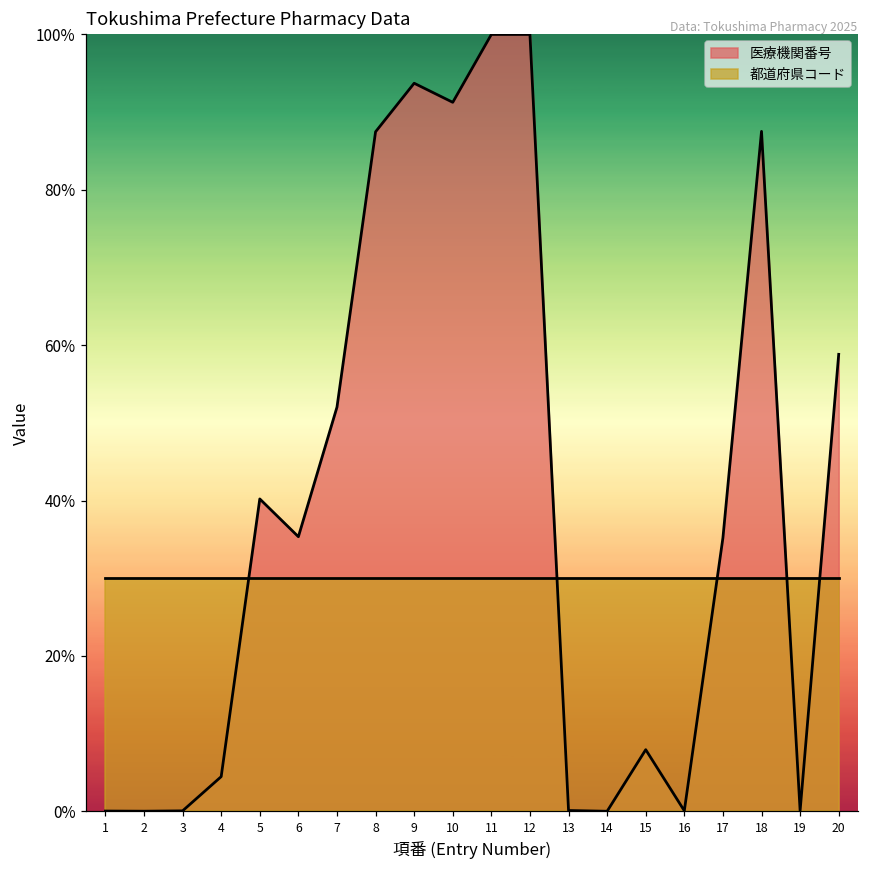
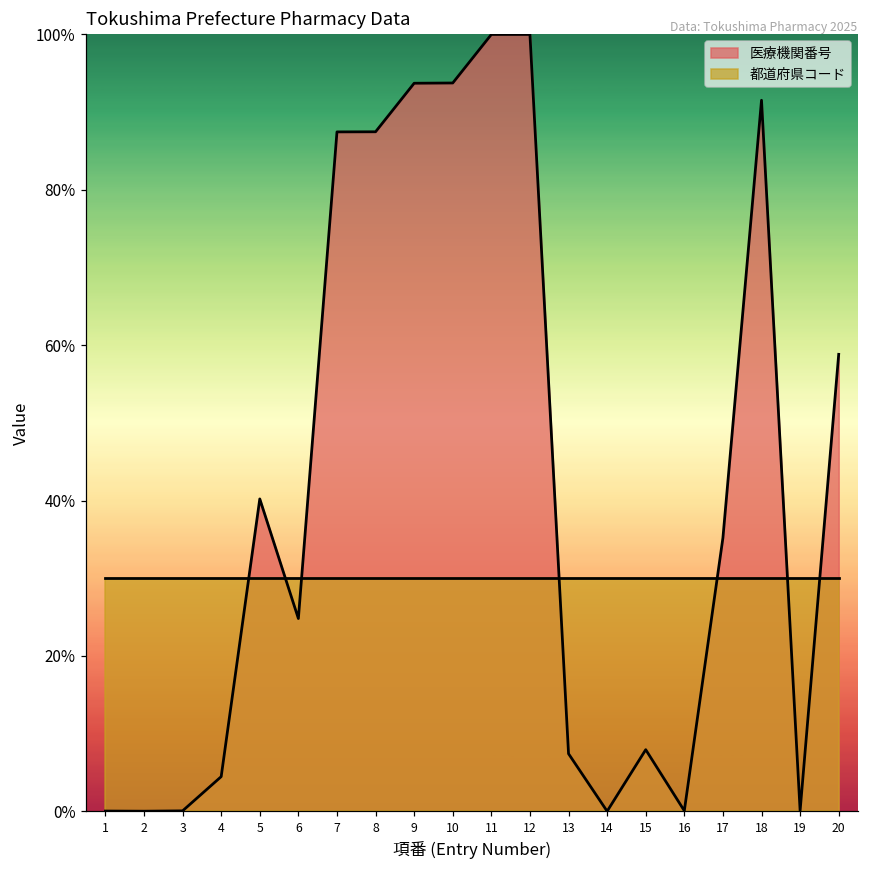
  {
    "医療機関番号": {
      "1": "0%",
      "2": "0%",
      "3": "0%",
      "4": "4%",
      "5": "40%",
-     "6": "35%",
-     "7": "52%",
+     "6": "25%",
+     "7": "87%",
      "8": "87%",
      "9": "94%",
-     "10": "91%",
+     "10": "94%",
      "11": "100%",
      "12": "100%",
-     "13": "0%",
+     "13": "7%",
      "14": "0%",
      "15": "8%",
      "16": "0%",
      "17": "35%",
-     "18": "88%",
+     "18": "92%",
      "19": "0%",
      "20": "59%"
    },
    "都道府県コード": {
      "1": "30%",
      "2": "30%",
      "3": "30%",
      "4": "30%",
      "5": "30%",
      "6": "30%",
      "7": "30%",
      "8": "30%",
      "9": "30%",
      "10": "30%",
      "11": "30%",
      "12": "30%",
      "13": "30%",
      "14": "30%",
      "15": "30%",
      "16": "30%",
      "17": "30%",
      "18": "30%",
      "19": "30%",
      "20": "30%"
    }
  }
